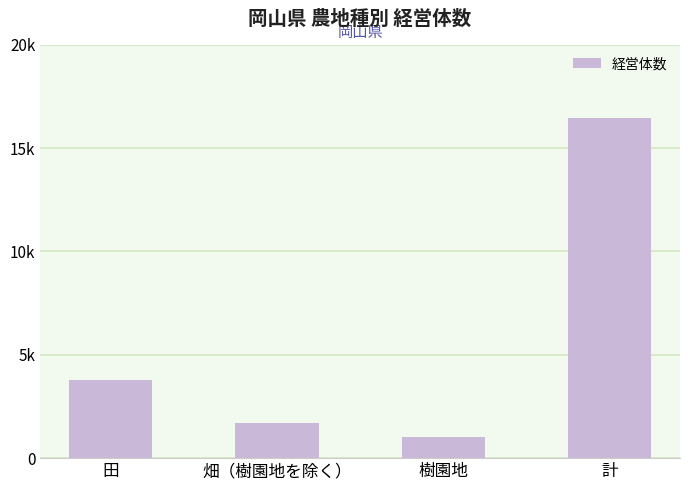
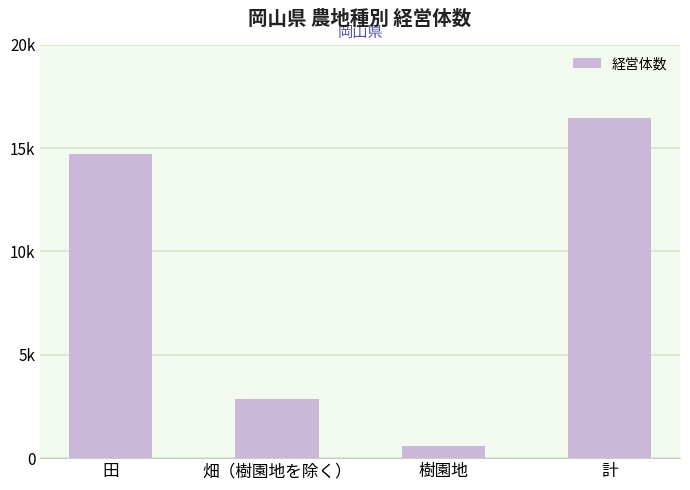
  {
-   "田": 3800,
-   "畑（樹園地を除く）": 1700,
-   "樹園地": 1000,
+   "田": 14700,
+   "畑（樹園地を除く）": 2900,
+   "樹園地": 600,
    "計": 16400
  }
